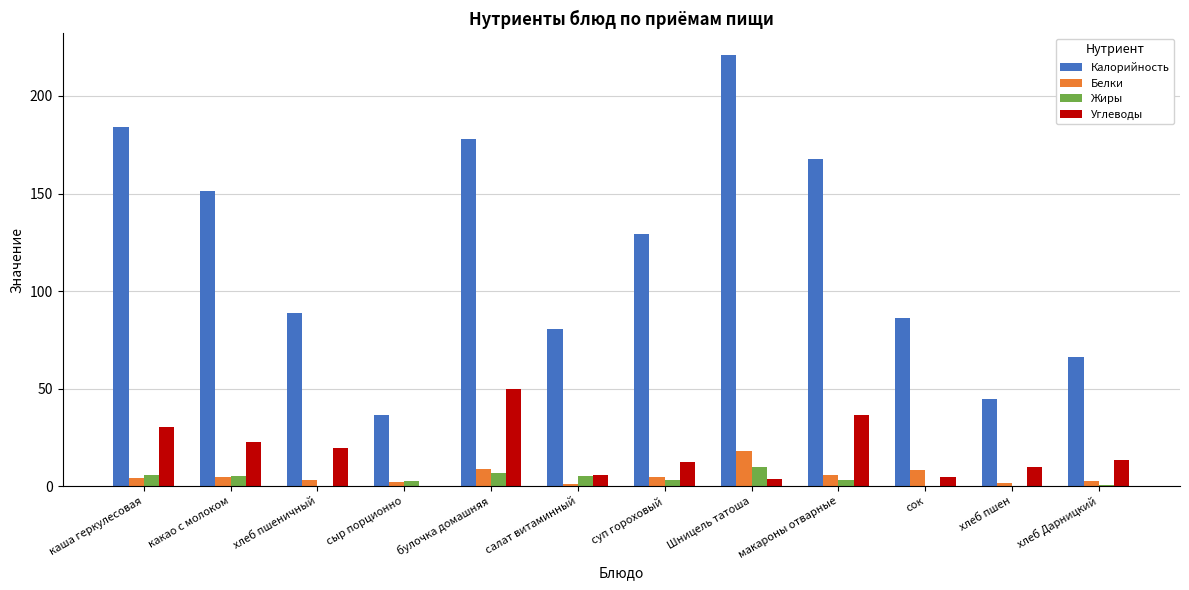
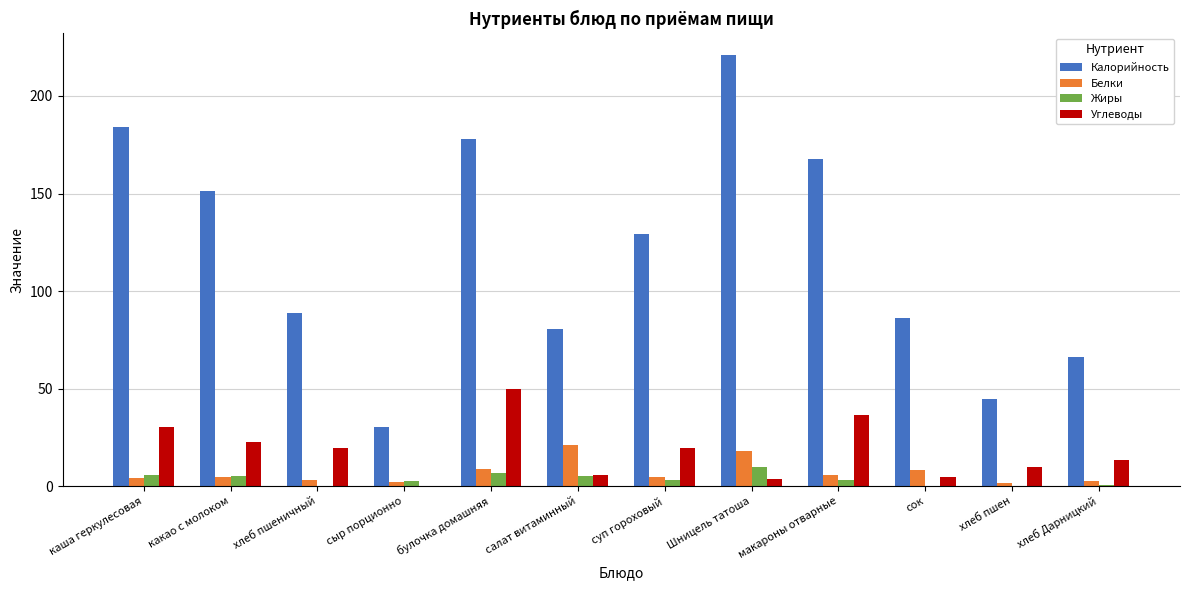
  {
    "Калорийность": {
      "каша геркулесовая": 184,
      "какао с молоком": 152,
      "хлеб пшеничный": 89,
-     "сыр порционно": 36,
+     "сыр порционно": 30,
      "булочка домашняя": 178,
      "салат витаминный": 80,
      "суп гороховый": 129,
      "Шницель татоша": 221,
      "макароны отварные": 168,
      "сок": 86,
      "хлеб пшен": 45,
      "хлеб Дарницкий": 66
    },
    "Белки": {
      "каша геркулесовая": 4,
      "какао с молоком": 5,
      "хлеб пшеничный": 3,
      "сыр порционно": 2,
      "булочка домашняя": 9,
-     "салат витаминный": 1,
+     "салат витаминный": 21,
      "суп гороховый": 5,
      "Шницель татоша": 18,
      "макароны отварные": 6,
      "сок": 8,
      "хлеб пшен": 2,
      "хлеб Дарницкий": 3
    },
    "Жиры": {
      "каша геркулесовая": 6,
      "какао с молоком": 5,
      "сыр порционно": 3,
      "булочка домашняя": 7,
      "салат витаминный": 6,
      "суп гороховый": 3,
      "Шницель татоша": 10,
      "макароны отварные": 3,
      "хлеб пшен": 0
    },
    "Углеводы": {
      "каша геркулесовая": 30,
      "какао с молоком": 23,
      "хлеб пшеничный": 20,
      "сыр порционно": 0,
      "булочка домашняя": 50,
      "салат витаминный": 6,
-     "суп гороховый": 12,
+     "суп гороховый": 20,
      "Шницель татоша": 4,
      "макароны отварные": 36,
      "сок": 5,
      "хлеб пшен": 10,
      "хлеб Дарницкий": 14
    }
  }
